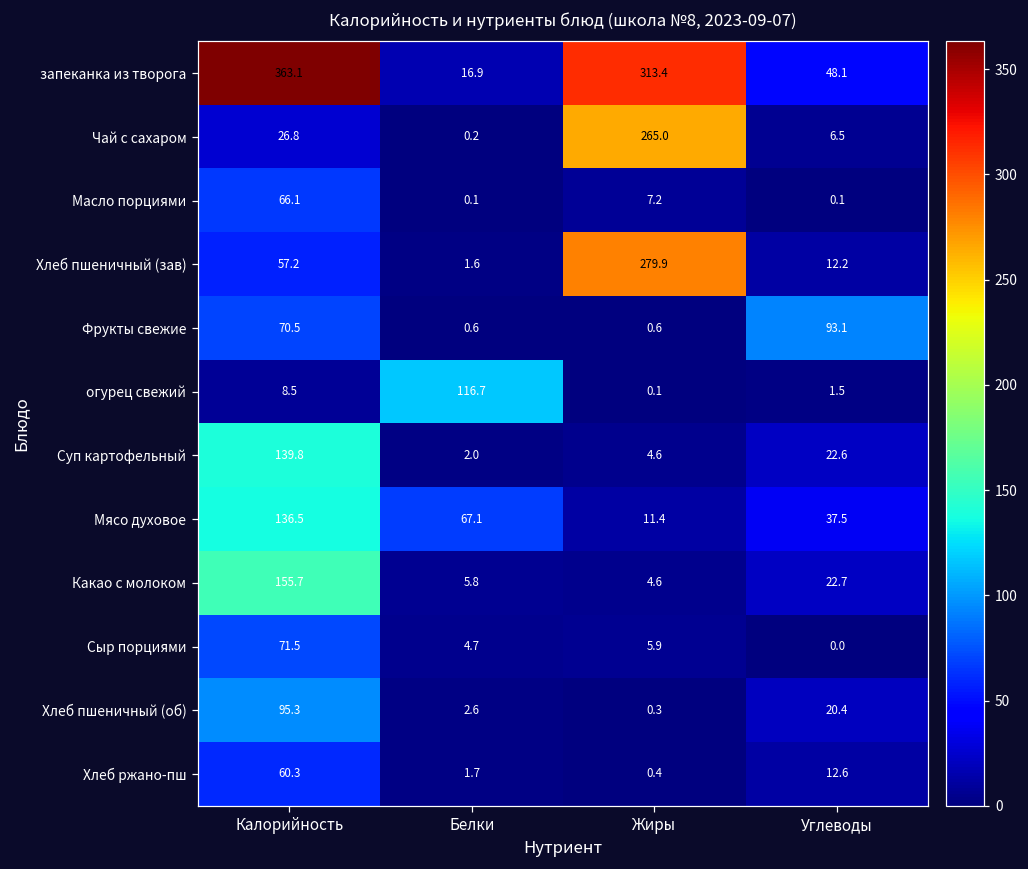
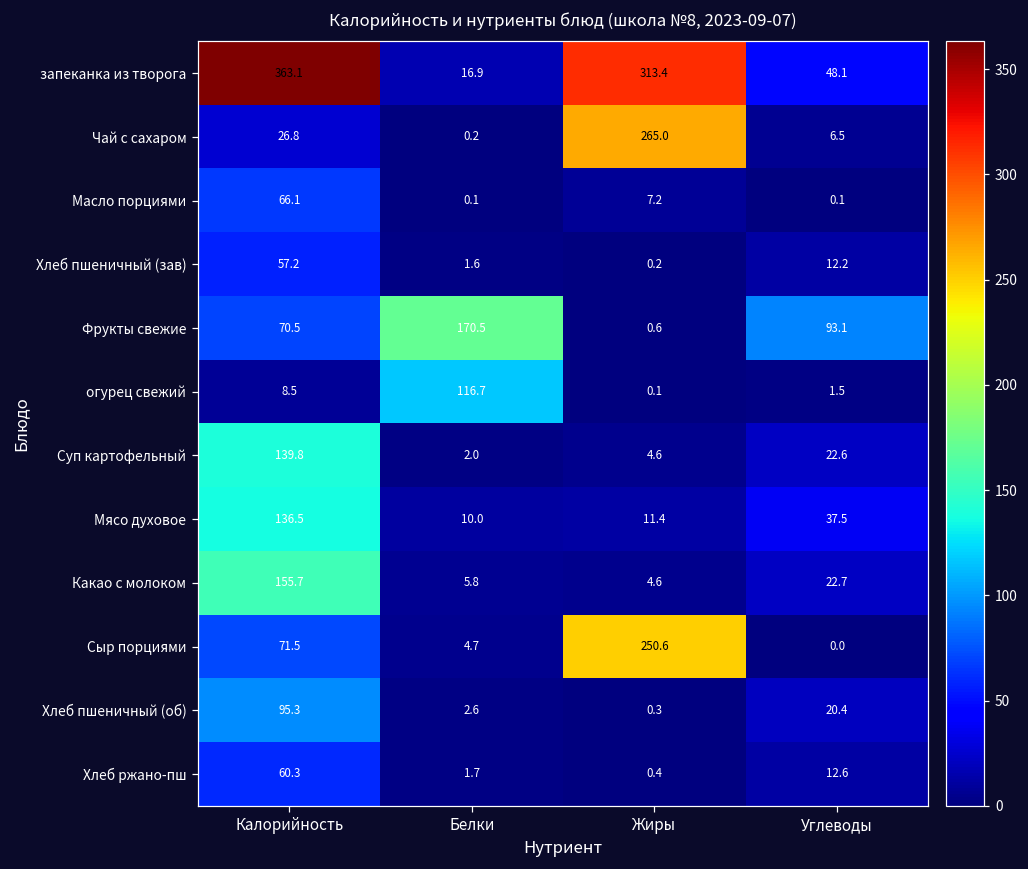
  {
    "запеканка из творога": {
      "Калорийность": 363.1,
      "Белки": 16.9,
      "Жиры": 313.4,
      "Углеводы": 48.1
    },
    "Чай с сахаром": {
      "Калорийность": 26.8,
      "Белки": 0.2,
      "Жиры": 265.0,
      "Углеводы": 6.5
    },
    "Масло порциями": {
      "Калорийность": 66.1,
      "Белки": 0.1,
      "Жиры": 7.2,
      "Углеводы": 0.1
    },
    "Хлеб пшеничный (зав)": {
      "Калорийность": 57.2,
      "Белки": 1.6,
-     "Жиры": 279.9,
+     "Жиры": 0.2,
      "Углеводы": 12.2
    },
    "Фрукты свежие": {
      "Калорийность": 70.5,
-     "Белки": 0.6,
+     "Белки": 170.5,
      "Жиры": 0.6,
      "Углеводы": 93.1
    },
    "огурец свежий": {
      "Калорийность": 8.5,
      "Белки": 116.7,
      "Жиры": 0.1,
      "Углеводы": 1.5
    },
    "Суп картофельный": {
      "Калорийность": 139.8,
      "Белки": 2.0,
      "Жиры": 4.6,
      "Углеводы": 22.6
    },
    "Мясо духовое": {
      "Калорийность": 136.5,
-     "Белки": 67.1,
+     "Белки": 10.0,
      "Жиры": 11.4,
      "Углеводы": 37.5
    },
    "Какао с молоком": {
      "Калорийность": 155.7,
      "Белки": 5.8,
      "Жиры": 4.6,
      "Углеводы": 22.7
    },
    "Сыр порциями": {
      "Калорийность": 71.5,
      "Белки": 4.7,
-     "Жиры": 5.9,
+     "Жиры": 250.6,
      "Углеводы": 0.0
    },
    "Хлеб пшеничный (об)": {
      "Калорийность": 95.3,
      "Белки": 2.6,
      "Жиры": 0.3,
      "Углеводы": 20.4
    },
    "Хлеб ржано-пш": {
      "Калорийность": 60.3,
      "Белки": 1.7,
      "Жиры": 0.4,
      "Углеводы": 12.6
    }
  }
